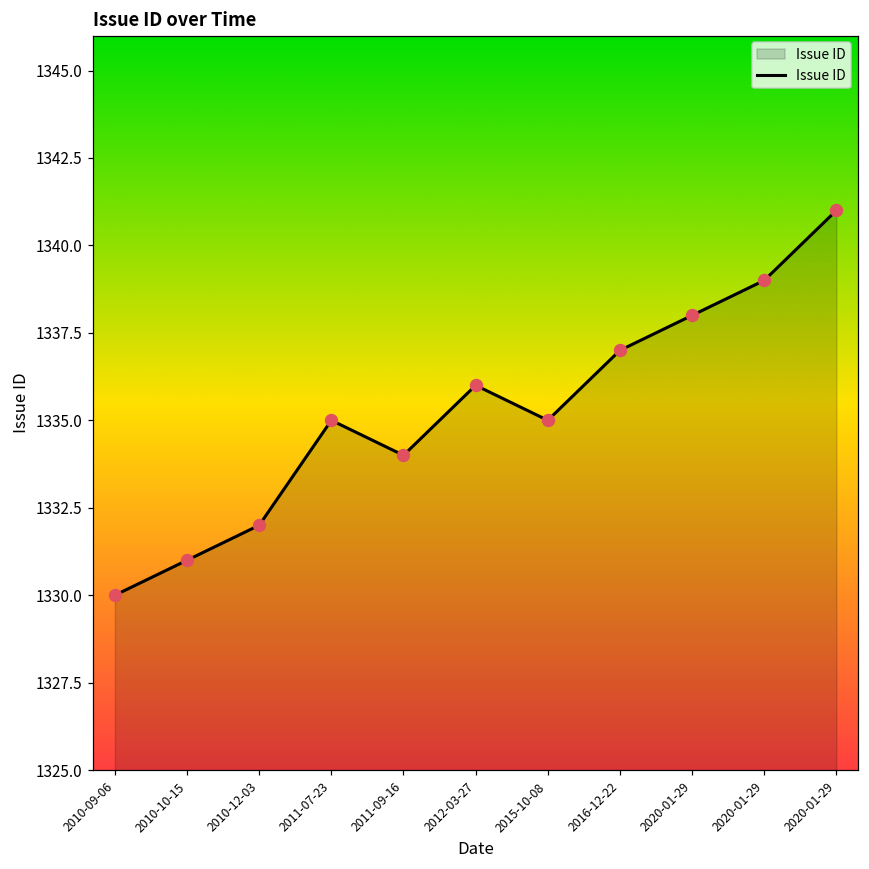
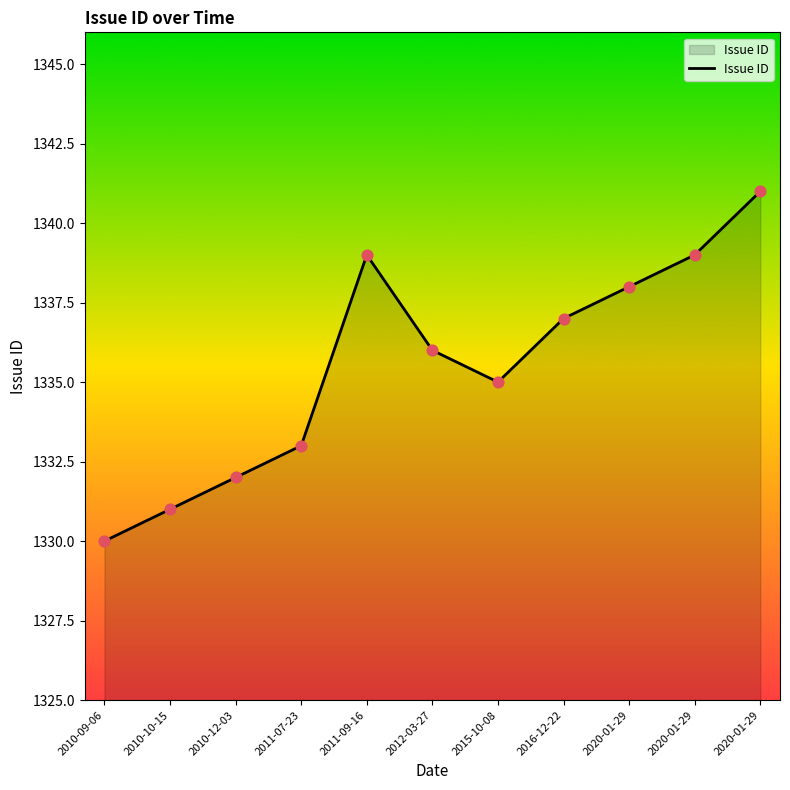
  {
    "2010-09-06": 1330,
    "2010-10-15": 1331,
    "2010-12-03": 1332,
-   "2011-07-23": 1335,
-   "2011-09-16": 1334,
+   "2011-07-23": 1333,
+   "2011-09-16": 1339,
    "2012-03-27": 1336,
    "2015-10-08": 1335,
    "2016-12-22": 1337
  }
